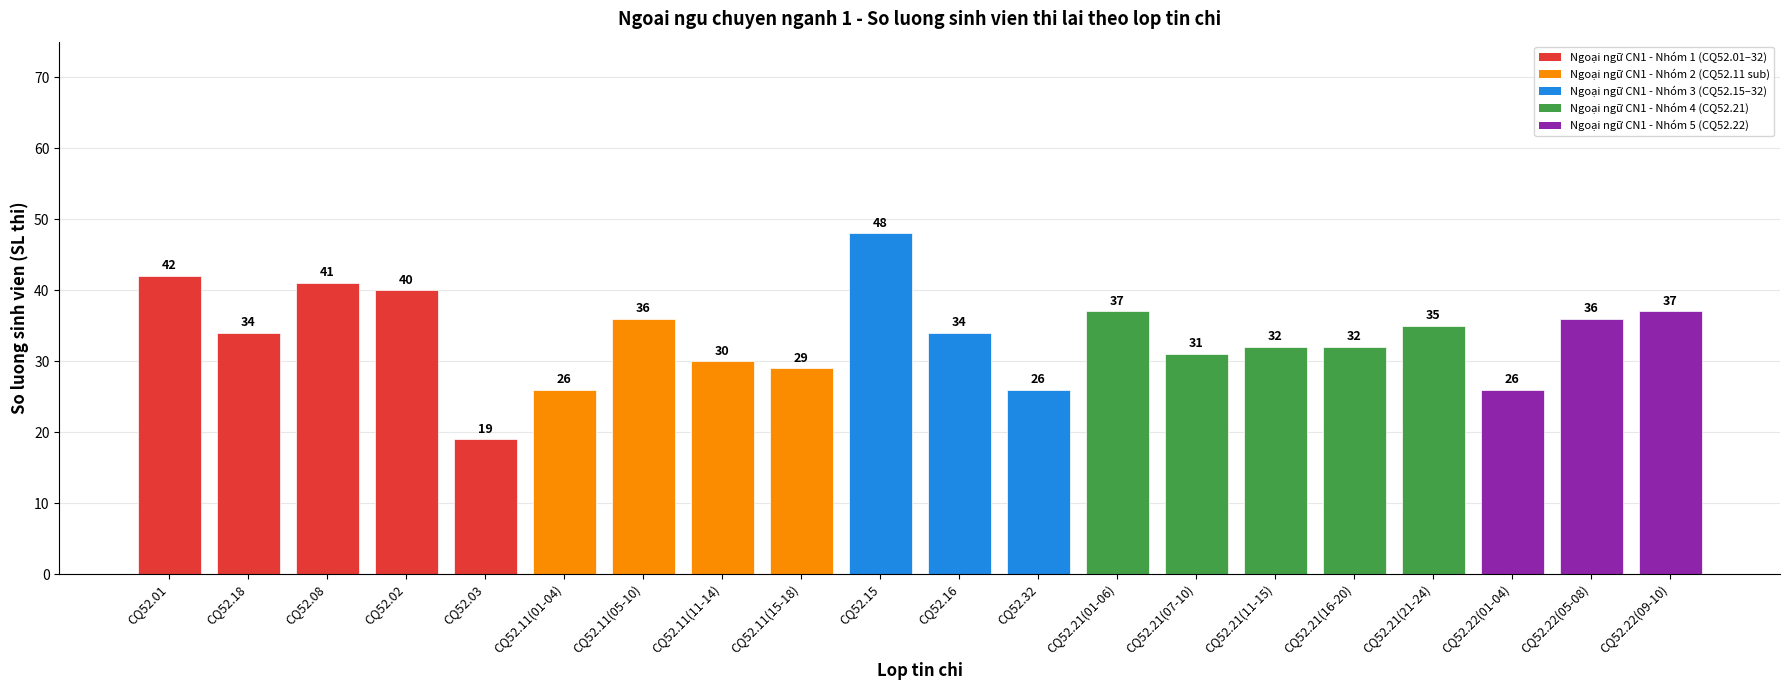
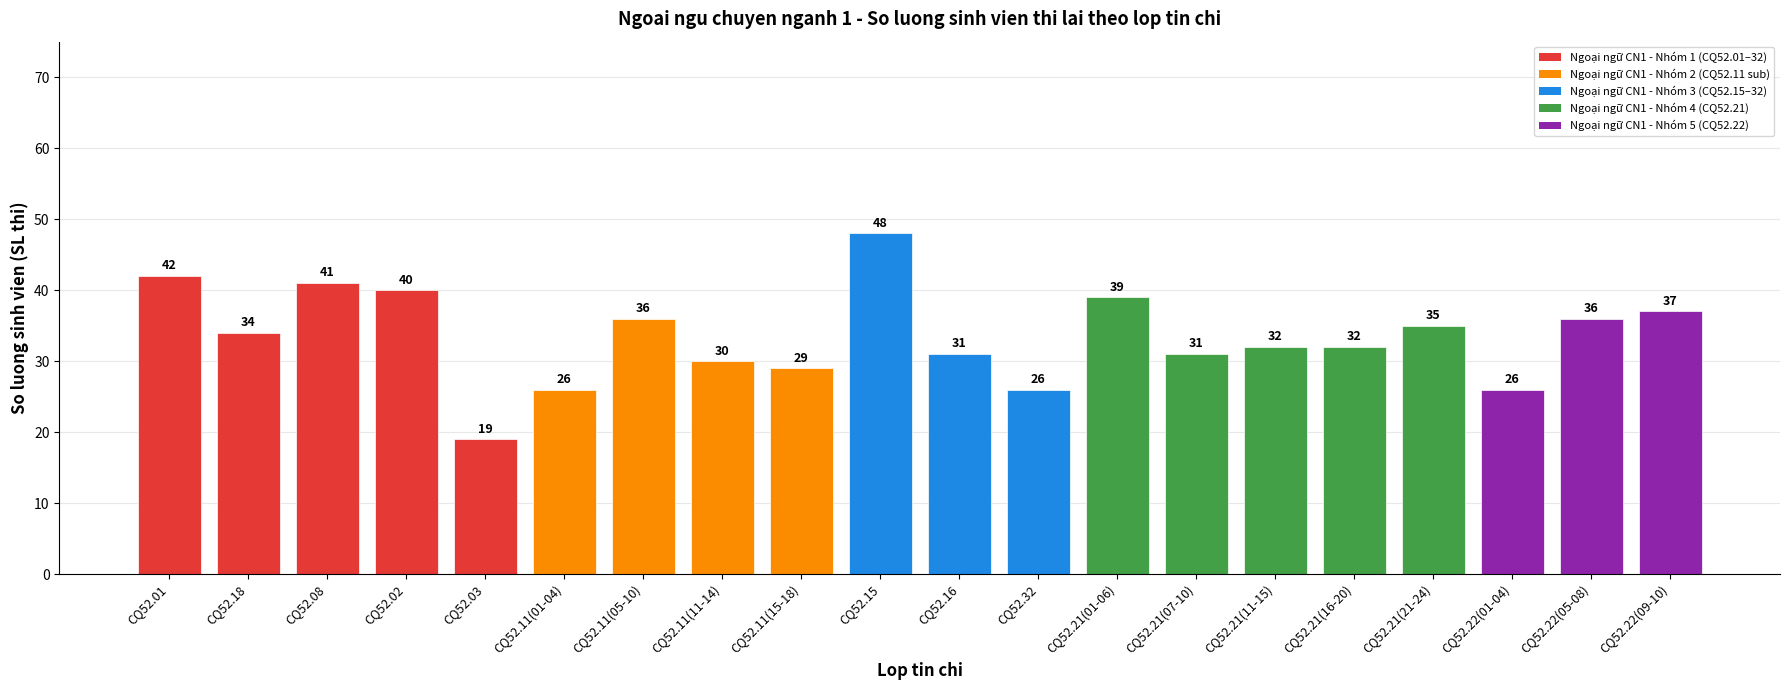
  {
    "CQ52.01": 42,
    "CQ52.18": 34,
    "CQ52.08": 41,
    "CQ52.02": 40,
    "CQ52.03": 19,
    "CQ52.11(01-04)": 26,
    "CQ52.11(05-10)": 36,
    "CQ52.11(11-14)": 30,
    "CQ52.11(15-18)": 29,
    "CQ52.15": 48,
-   "CQ52.16": 34,
+   "CQ52.16": 31,
    "CQ52.32": 26,
-   "CQ52.21(01-06)": 37,
+   "CQ52.21(01-06)": 39,
    "CQ52.21(07-10)": 31,
    "CQ52.21(11-15)": 32,
    "CQ52.21(16-20)": 32,
    "CQ52.21(21-24)": 35,
    "CQ52.22(01-04)": 26,
    "CQ52.22(05-08)": 36,
    "CQ52.22(09-10)": 37
  }
